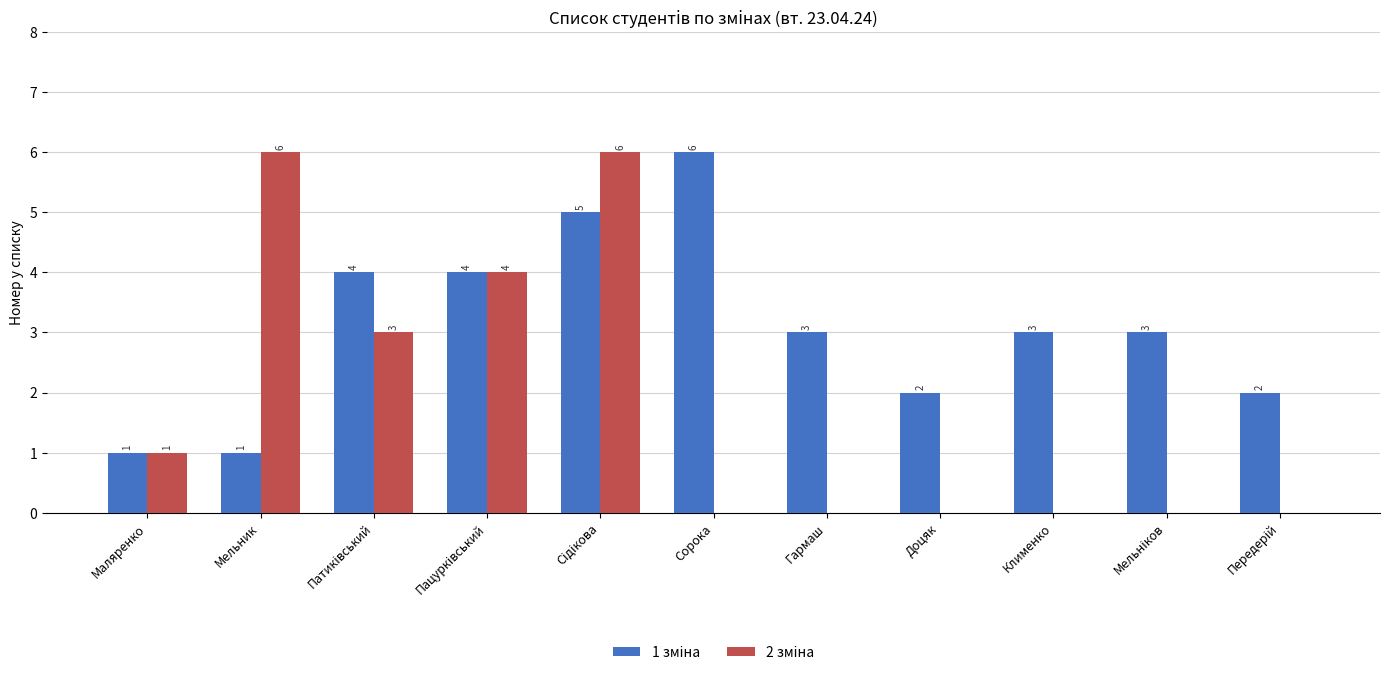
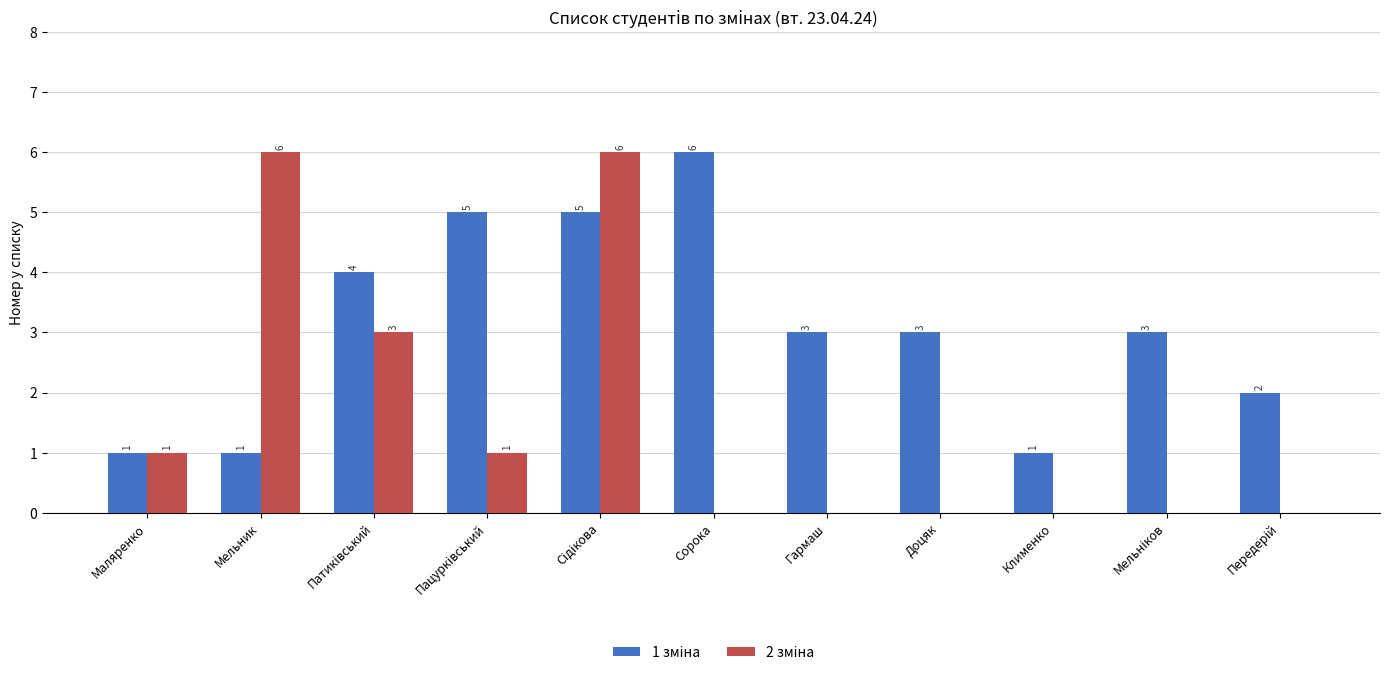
  {
    "1 зміна": {
      "Маляренко": 1,
      "Мельник": 1,
      "Патиківський": 4,
-     "Пацурківський": 4,
+     "Пацурківський": 5,
      "Сідікова": 5,
      "Сорока": 6,
      "Гармаш": 3,
-     "Доцяк": 2,
-     "Клименко": 3,
+     "Доцяк": 3,
+     "Клименко": 1,
      "Мельніков": 3,
      "Передерій": 2
    },
    "2 зміна": {
      "Маляренко": 1,
      "Мельник": 6,
      "Патиківський": 3,
-     "Пацурківський": 4,
+     "Пацурківський": 1,
      "Сідікова": 6
    }
  }
